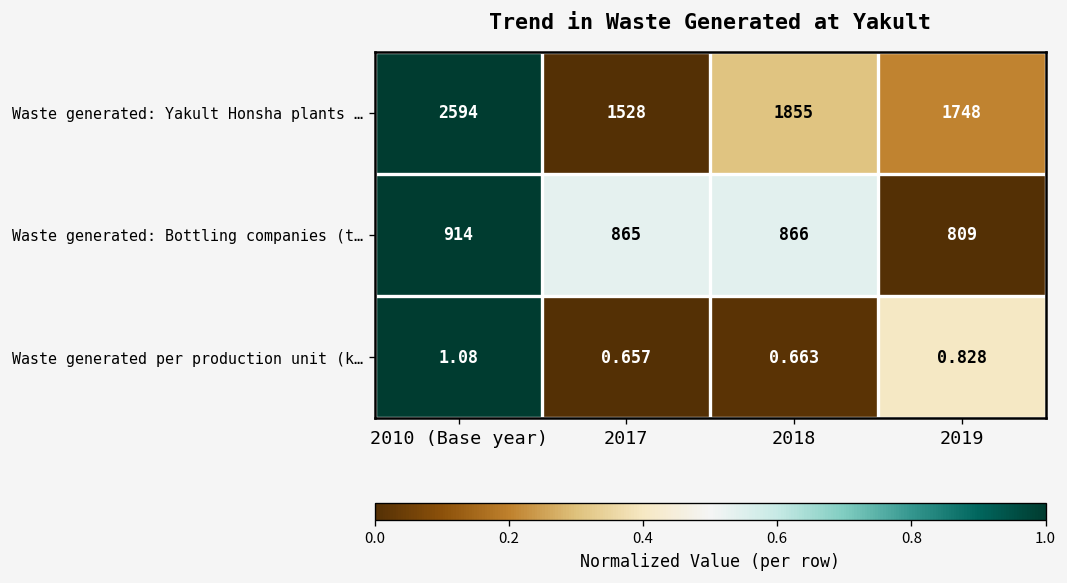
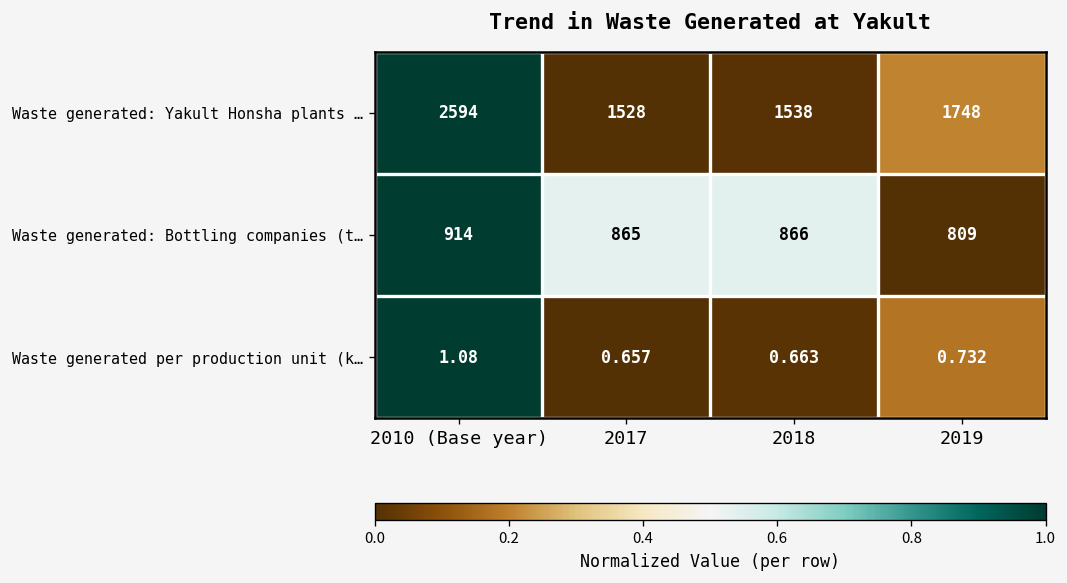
  {
    "Waste generated: Yakult Honsha plants …": {
      "2010 (Base year)": 2594,
      "2017": 1528,
-     "2018": 1855,
+     "2018": 1538,
      "2019": 1748
    },
    "Waste generated: Bottling companies (t…": {
      "2010 (Base year)": 914,
      "2017": 865,
      "2018": 866,
      "2019": 809
    },
    "Waste generated per production unit (k…": {
      "2010 (Base year)": 1.08,
      "2017": 0.657,
      "2018": 0.663,
-     "2019": 0.828
+     "2019": 0.732
    }
  }
